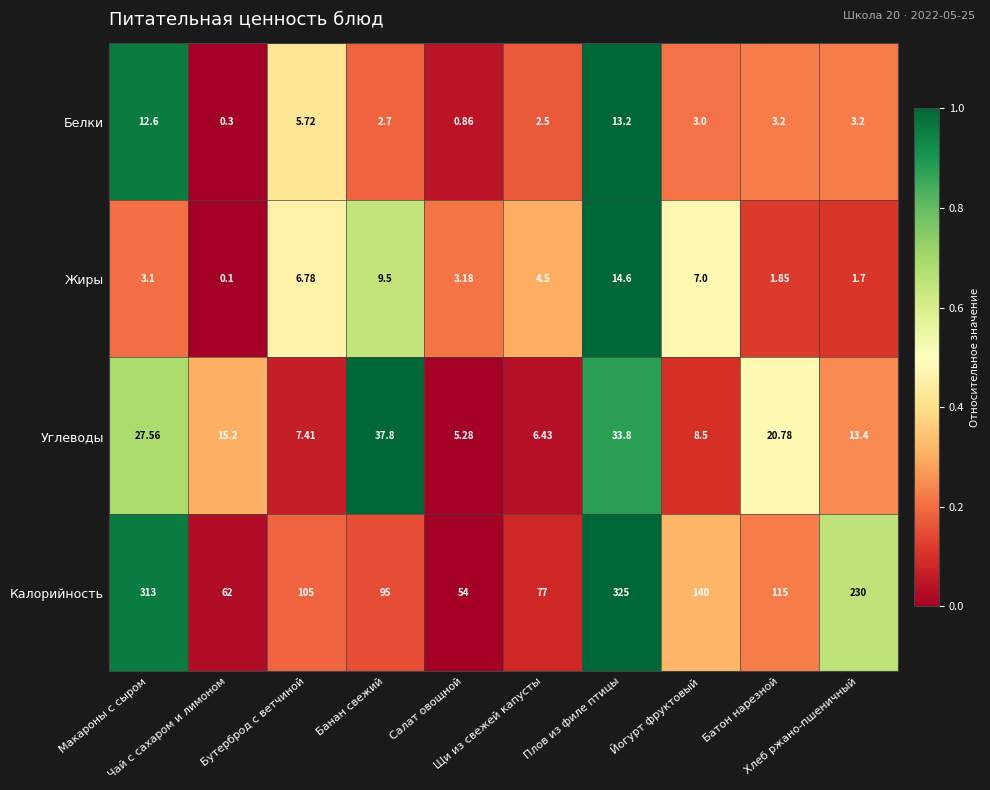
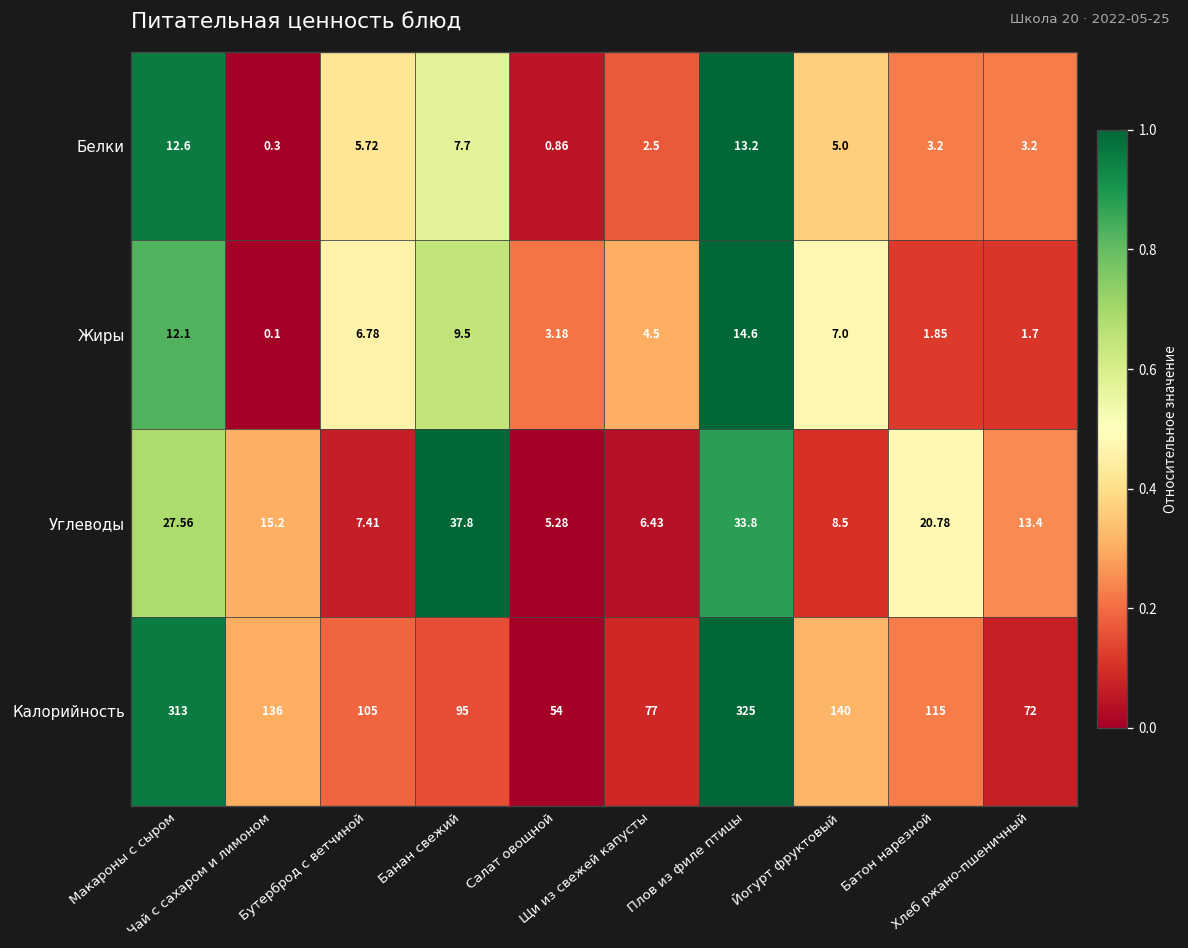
  {
    "Белки": {
      "Макароны с сыром": 12.6,
      "Чай с сахаром и лимоном": 0.3,
      "Бутерброд с ветчиной": 5.72,
-     "Банан свежий": 2.7,
+     "Банан свежий": 7.7,
      "Салат овощной": 0.86,
      "Щи из свежей капусты": 2.5,
      "Плов из филе птицы": 13.2,
-     "Йогурт фруктовый": 3.0,
+     "Йогурт фруктовый": 5.0,
      "Батон нарезной": 3.2,
      "Хлеб ржано-пшеничный": 3.2
    },
    "Жиры": {
-     "Макароны с сыром": 3.1,
+     "Макароны с сыром": 12.1,
      "Чай с сахаром и лимоном": 0.1,
      "Бутерброд с ветчиной": 6.78,
      "Банан свежий": 9.5,
      "Салат овощной": 3.18,
      "Щи из свежей капусты": 4.5,
      "Плов из филе птицы": 14.6,
      "Йогурт фруктовый": 7.0,
      "Батон нарезной": 1.85,
      "Хлеб ржано-пшеничный": 1.7
    },
    "Углеводы": {
      "Макароны с сыром": 27.56,
      "Чай с сахаром и лимоном": 15.2,
      "Бутерброд с ветчиной": 7.41,
      "Банан свежий": 37.8,
      "Салат овощной": 5.28,
      "Щи из свежей капусты": 6.43,
      "Плов из филе птицы": 33.8,
      "Йогурт фруктовый": 8.5,
      "Батон нарезной": 20.78,
      "Хлеб ржано-пшеничный": 13.4
    },
    "Калорийность": {
      "Макароны с сыром": 313,
-     "Чай с сахаром и лимоном": 62,
+     "Чай с сахаром и лимоном": 136,
      "Бутерброд с ветчиной": 105,
      "Банан свежий": 95,
      "Салат овощной": 54,
      "Щи из свежей капусты": 77,
      "Плов из филе птицы": 325,
      "Йогурт фруктовый": 140,
      "Батон нарезной": 115,
-     "Хлеб ржано-пшеничный": 230
+     "Хлеб ржано-пшеничный": 72
    }
  }
